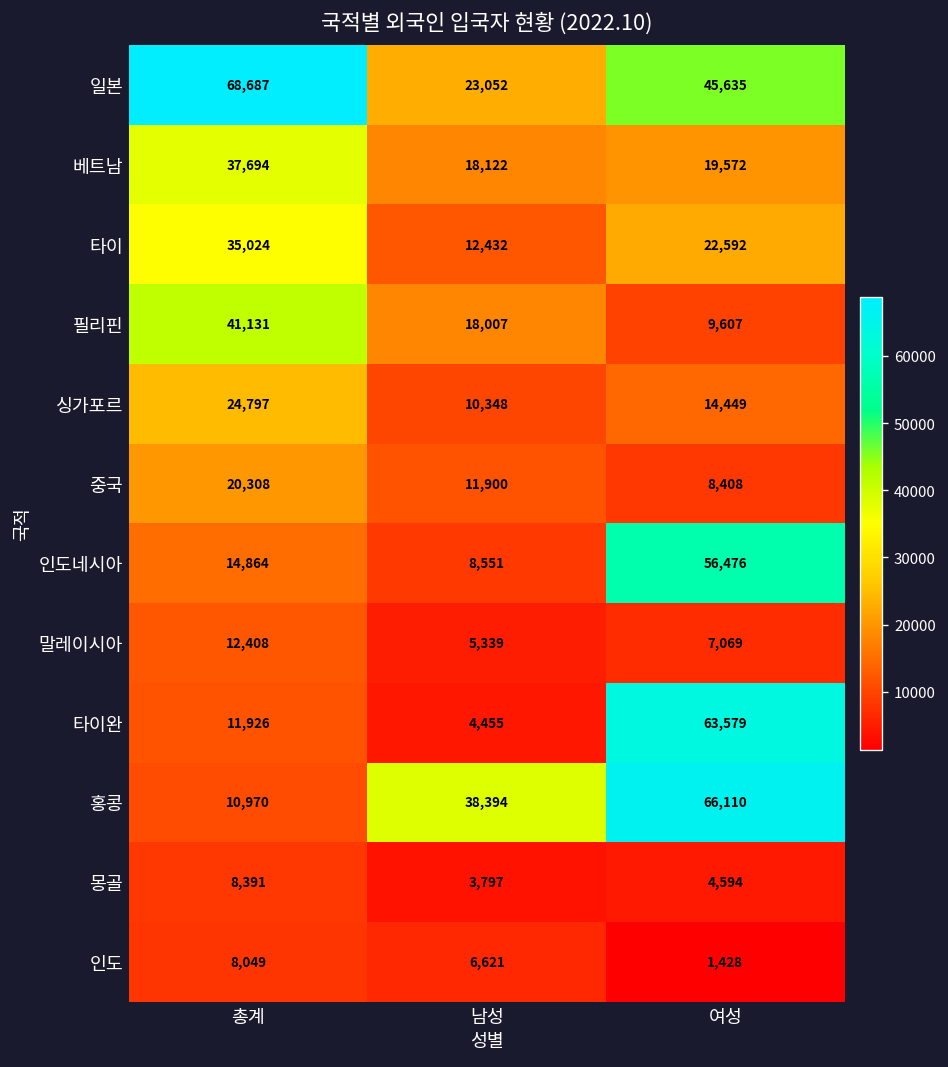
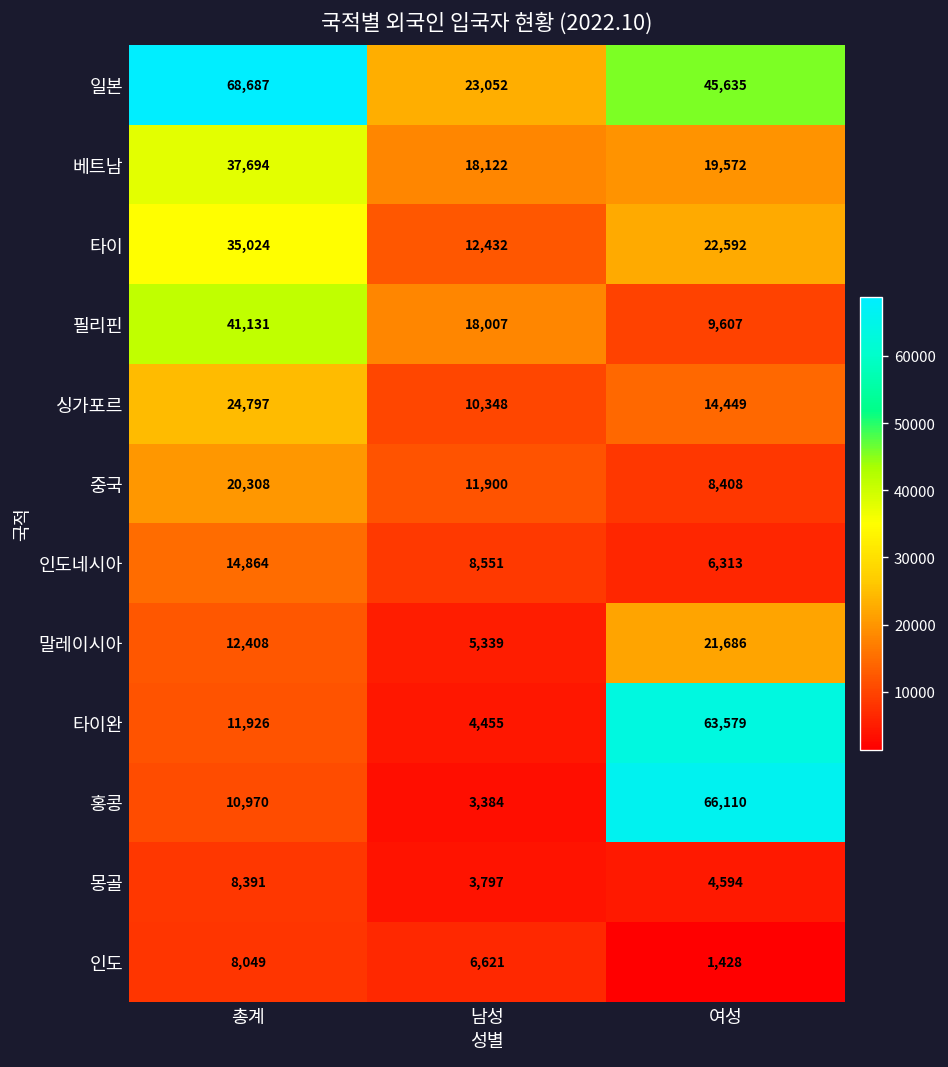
  {
    "일본": {
      "총계": "68,687",
      "남성": "23,052",
      "여성": "45,635"
    },
    "베트남": {
      "총계": "37,694",
      "남성": "18,122",
      "여성": "19,572"
    },
    "타이": {
      "총계": "35,024",
      "남성": "12,432",
      "여성": "22,592"
    },
    "필리핀": {
      "총계": "41,131",
      "남성": "18,007",
      "여성": "9,607"
    },
    "싱가포르": {
      "총계": "24,797",
      "남성": "10,348",
      "여성": "14,449"
    },
    "중국": {
      "총계": "20,308",
      "남성": "11,900",
      "여성": "8,408"
    },
    "인도네시아": {
      "총계": "14,864",
      "남성": "8,551",
-     "여성": "56,476"
+     "여성": "6,313"
    },
    "말레이시아": {
      "총계": "12,408",
      "남성": "5,339",
-     "여성": "7,069"
+     "여성": "21,686"
    },
    "타이완": {
      "총계": "11,926",
      "남성": "4,455",
      "여성": "63,579"
    },
    "홍콩": {
      "총계": "10,970",
-     "남성": "38,394",
+     "남성": "3,384",
      "여성": "66,110"
    },
    "몽골": {
      "총계": "8,391",
      "남성": "3,797",
      "여성": "4,594"
    },
    "인도": {
      "총계": "8,049",
      "남성": "6,621",
      "여성": "1,428"
    }
  }
